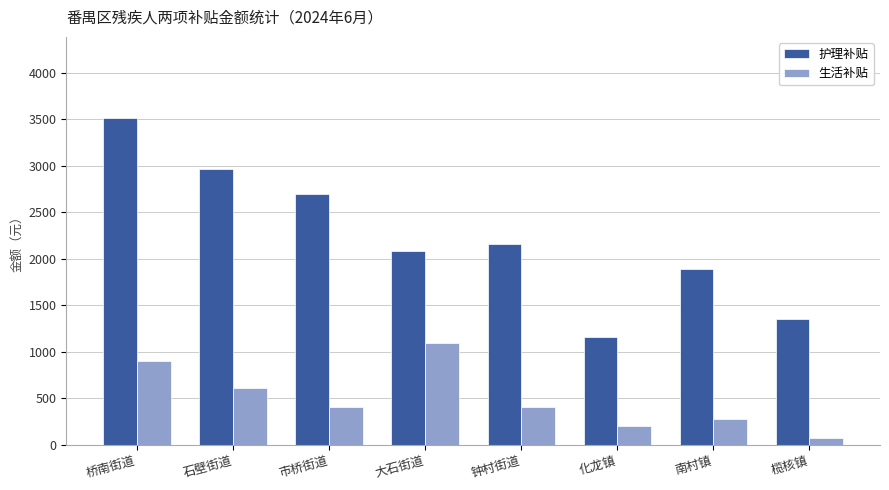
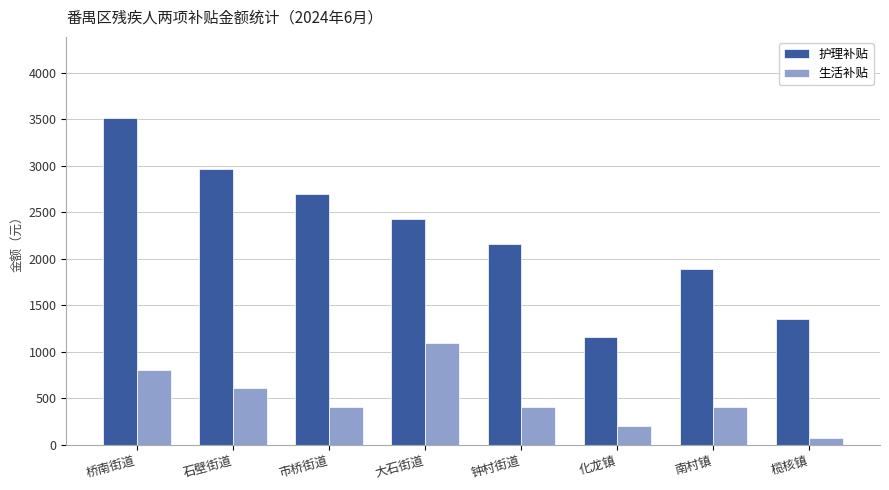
  {
    "护理补贴": {
      "桥南街道": 3500,
      "石壁街道": 3000,
      "市桥街道": 2700,
-     "大石街道": 2100,
+     "大石街道": 2400,
      "钟村街道": 2200,
      "化龙镇": 1200,
      "南村镇": 1900,
      "榄核镇": 1400
    },
    "生活补贴": {
-     "桥南街道": 900,
+     "桥南街道": 800,
      "石壁街道": 600,
      "市桥街道": 400,
      "大石街道": 1100,
      "钟村街道": 400,
      "化龙镇": 200,
-     "南村镇": 300,
+     "南村镇": 400,
      "榄核镇": 100
    }
  }
